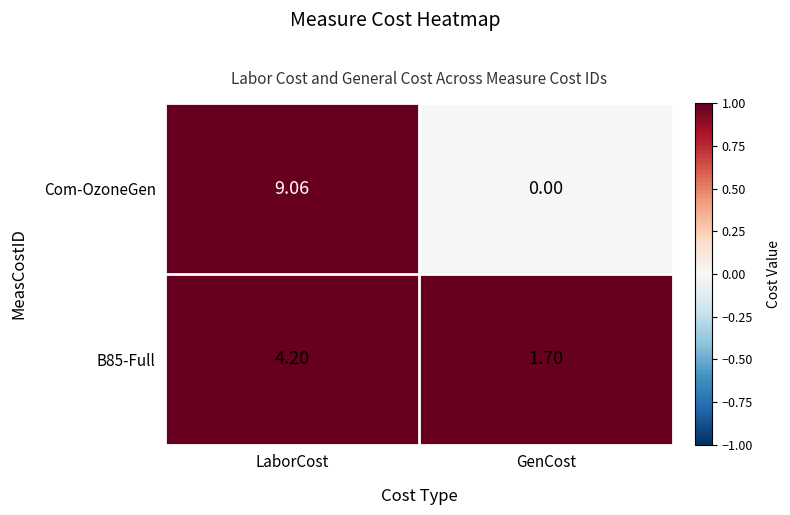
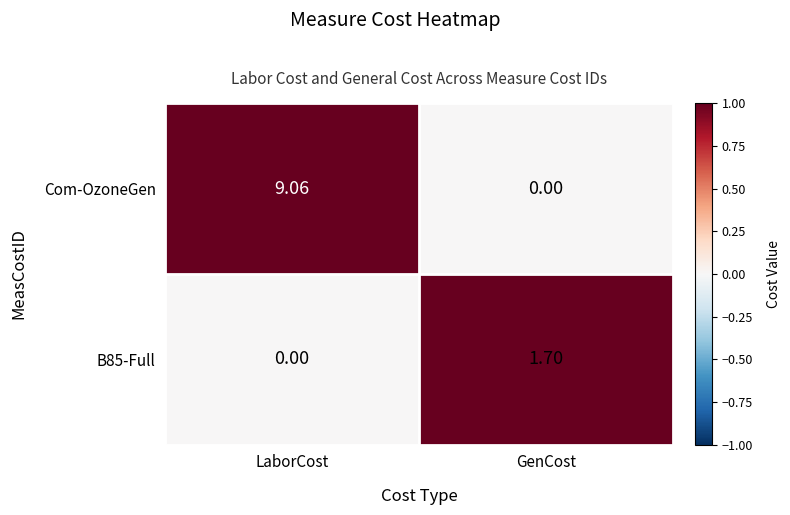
  {
    "Com-OzoneGen": {
      "LaborCost": 9.06,
      "GenCost": 0.00
    },
    "B85-Full": {
-     "LaborCost": 4.20,
+     "LaborCost": 0.00,
      "GenCost": 1.70
    }
  }
